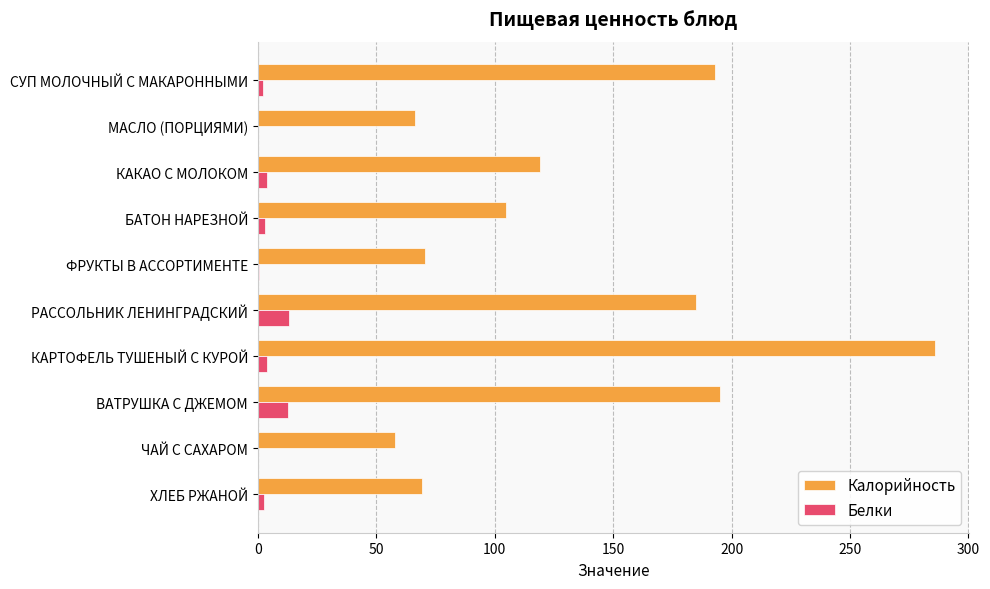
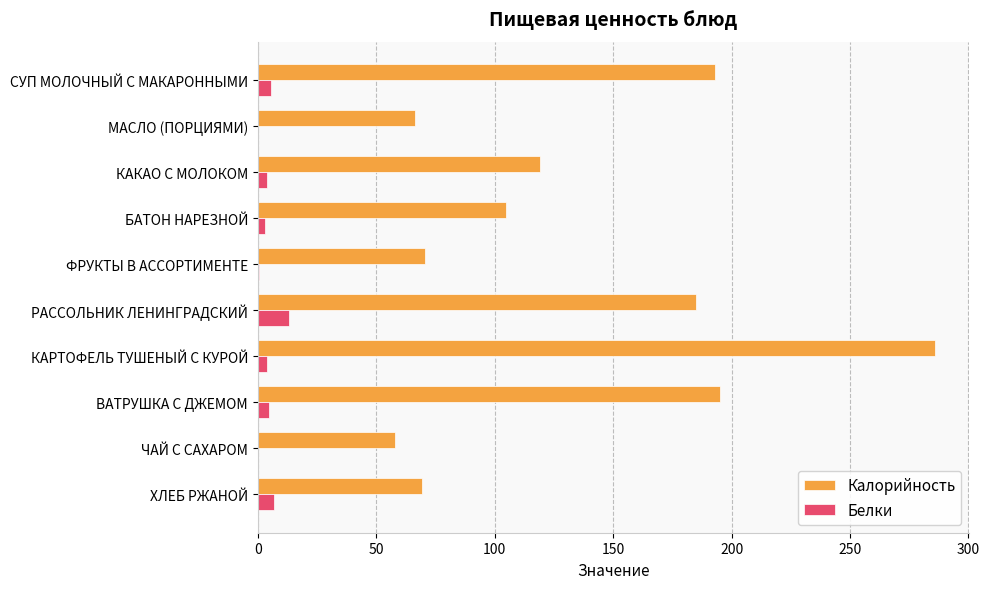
  {
    "Калорийность": {
      "СУП МОЛОЧНЫЙ С МАКАРОННЫМИ": 193,
      "МАСЛО (ПОРЦИЯМИ)": 66,
      "КАКАО С МОЛОКОМ": 119,
      "БАТОН НАРЕЗНОЙ": 105,
      "ФРУКТЫ В АССОРТИМЕНТЕ": 71,
      "РАССОЛЬНИК ЛЕНИНГРАДСКИЙ": 185,
      "КАРТОФЕЛЬ ТУШЕНЫЙ С КУРОЙ": 286,
      "ВАТРУШКА С ДЖЕМОМ": 195,
      "ЧАЙ С САХАРОМ": 58,
      "ХЛЕБ РЖАНОЙ": 69
    },
    "Белки": {
-     "СУП МОЛОЧНЫЙ С МАКАРОННЫМИ": 2,
+     "СУП МОЛОЧНЫЙ С МАКАРОННЫМИ": 6,
      "КАКАО С МОЛОКОМ": 4,
      "БАТОН НАРЕЗНОЙ": 3,
      "РАССОЛЬНИК ЛЕНИНГРАДСКИЙ": 13,
      "КАРТОФЕЛЬ ТУШЕНЫЙ С КУРОЙ": 4,
-     "ВАТРУШКА С ДЖЕМОМ": 13,
+     "ВАТРУШКА С ДЖЕМОМ": 5,
      "ЧАЙ С САХАРОМ": 0,
-     "ХЛЕБ РЖАНОЙ": 3
+     "ХЛЕБ РЖАНОЙ": 7
    }
  }
